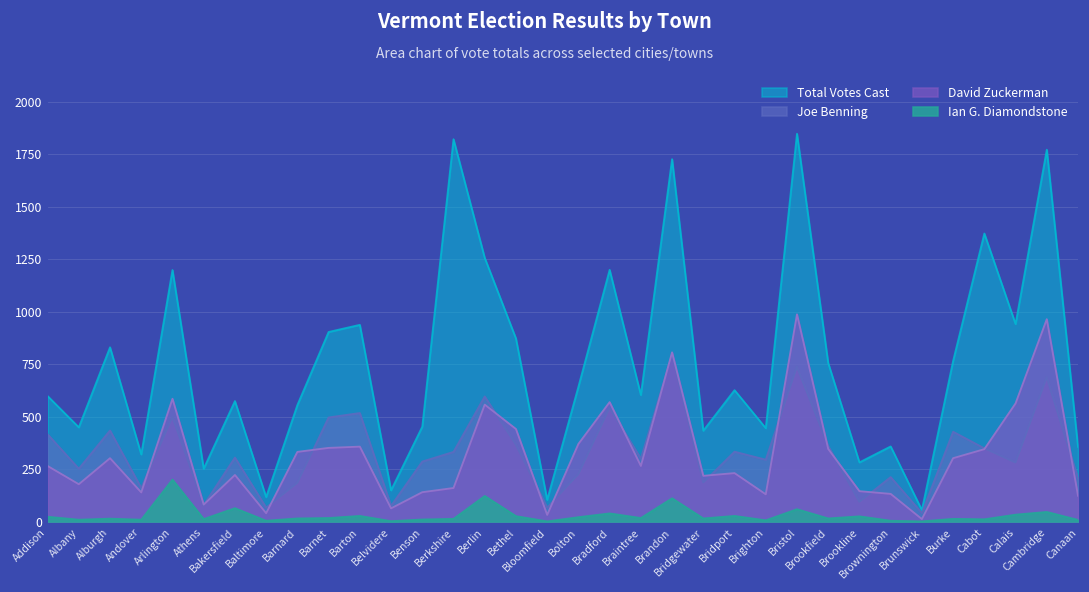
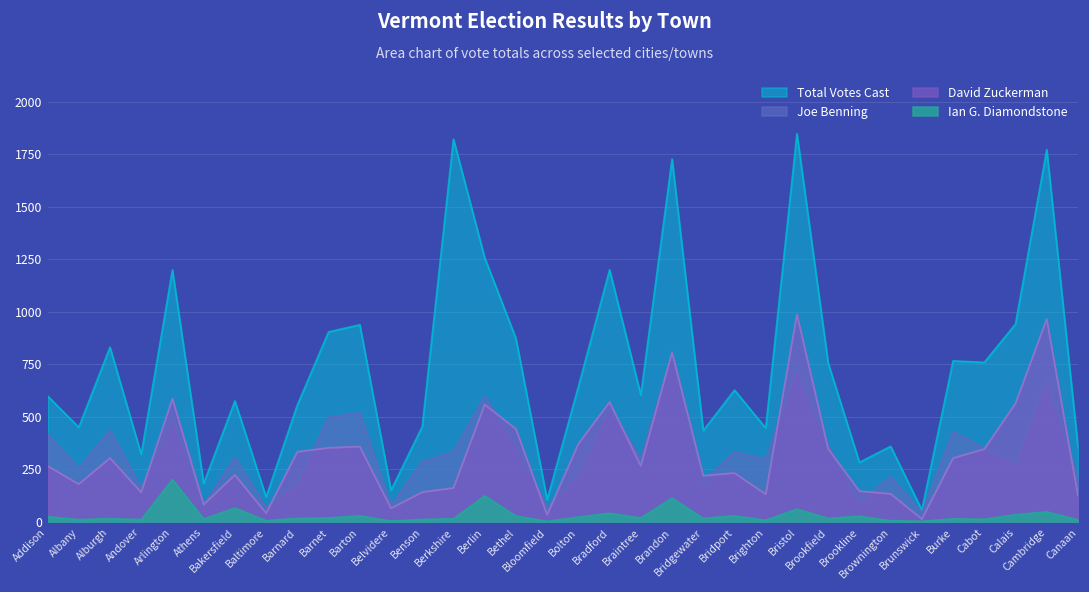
  {
    "Total Votes Cast": {
      "Addison": 600,
      "Albany": 450,
      "Alburgh": 830,
      "Andover": 320,
      "Arlington": 1200,
-     "Athens": 250,
+     "Athens": 180,
      "Bakersfield": 570,
      "Baltimore": 120,
      "Barnard": 560,
      "Barnet": 900,
      "Barton": 940,
      "Belvidere": 150,
      "Benson": 450,
      "Berkshire": 1820,
      "Berlin": 1260,
      "Bethel": 870,
      "Bloomfield": 100,
      "Bolton": 640,
      "Bradford": 1200,
      "Braintree": 600,
      "Brandon": 1730,
      "Bridgewater": 430,
      "Bridport": 630,
      "Brighton": 450,
      "Bristol": 1850,
      "Brookfield": 760,
      "Brookline": 280,
      "Brownington": 360,
      "Brunswick": 60,
      "Burke": 770,
-     "Cabot": 1370,
+     "Cabot": 760,
      "Calais": 940,
      "Cambridge": 1770,
      "Canaan": 360
    },
    "Ian G. Diamondstone": {
      "Addison": 20,
      "Albany": 10,
      "Alburgh": 10,
      "Andover": 10,
      "Arlington": 200,
      "Athens": 10,
      "Bakersfield": 60,
      "Baltimore": 0,
      "Barnard": 20,
      "Barnet": 20,
      "Barton": 30,
      "Belvidere": 0,
      "Benson": 10,
      "Berkshire": 10,
      "Berlin": 120,
      "Bethel": 30,
      "Bloomfield": 0,
      "Bolton": 20,
      "Bradford": 40,
      "Braintree": 20,
      "Brandon": 110,
      "Bridgewater": 20,
      "Bridport": 30,
      "Brighton": 10,
      "Bristol": 60,
      "Brookfield": 20,
      "Brookline": 30,
      "Brownington": 0,
      "Burke": 10,
      "Cabot": 10,
      "Calais": 30,
      "Cambridge": 50,
      "Canaan": 10
    }
  }
